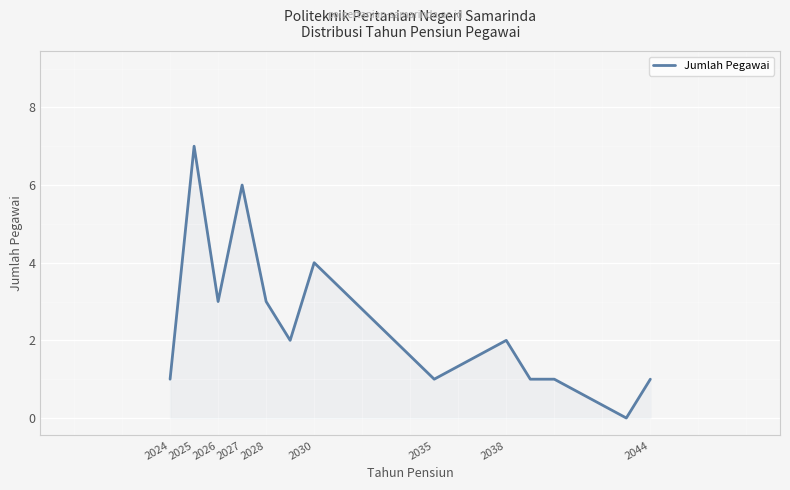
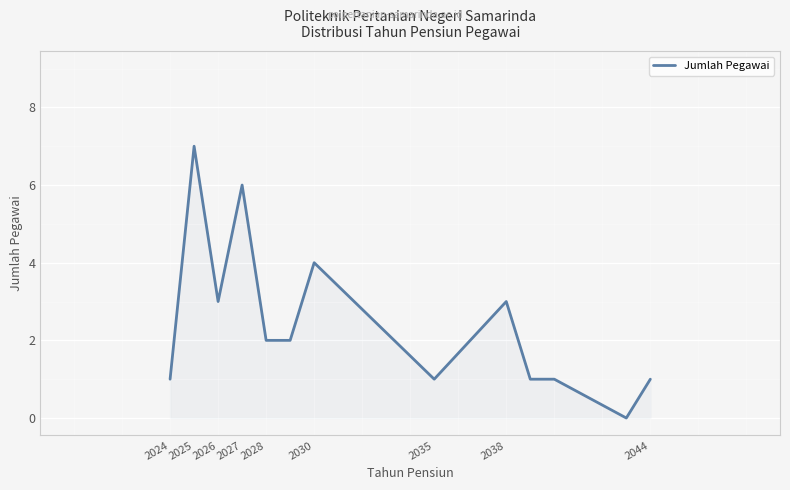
  {
    "2024": 1,
    "2025": 7,
    "2026": 3,
    "2027": 6,
-   "2028": 3,
+   "2028": 2,
    "2030": 4,
    "2035": 1,
-   "2038": 2,
+   "2038": 3,
    "2044": 1
  }
